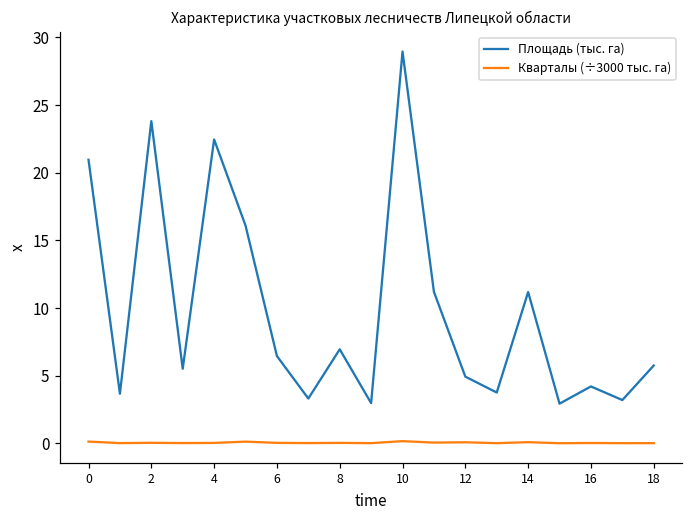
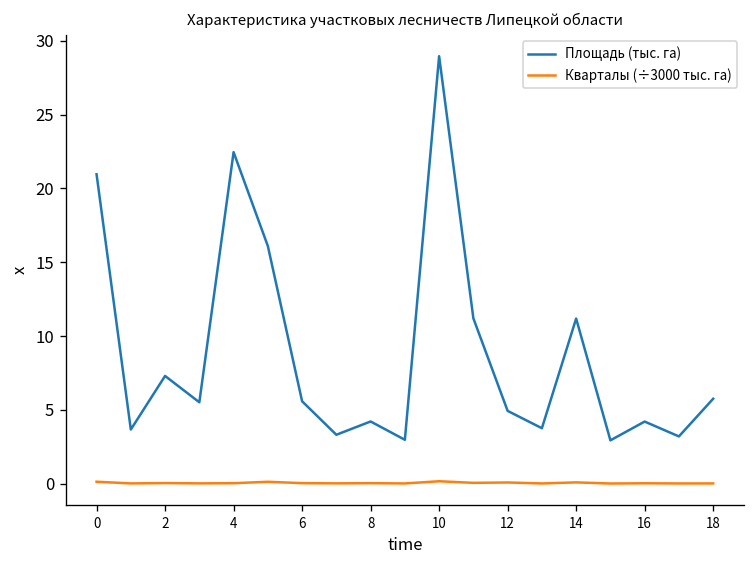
  {
    "Площадь (тыс. га)": {
      "0": 21.0,
-     "2": 23.8,
+     "2": 7.3,
      "4": 22.5,
-     "6": 6.5,
-     "8": 7.0,
+     "6": 5.6,
+     "8": 4.2,
      "10": 29.0,
      "12": 4.9,
      "14": 11.2,
      "16": 4.2,
      "18": 5.8
    },
    "Кварталы (÷3000 тыс. га)": {
      "0": 0.1,
      "2": 0.0,
      "4": 0.0,
      "6": 0.0,
      "8": 0.0,
      "10": 0.2,
      "12": 0.1,
      "14": 0.1,
      "16": 0.0,
      "18": 0.0
    }
  }
